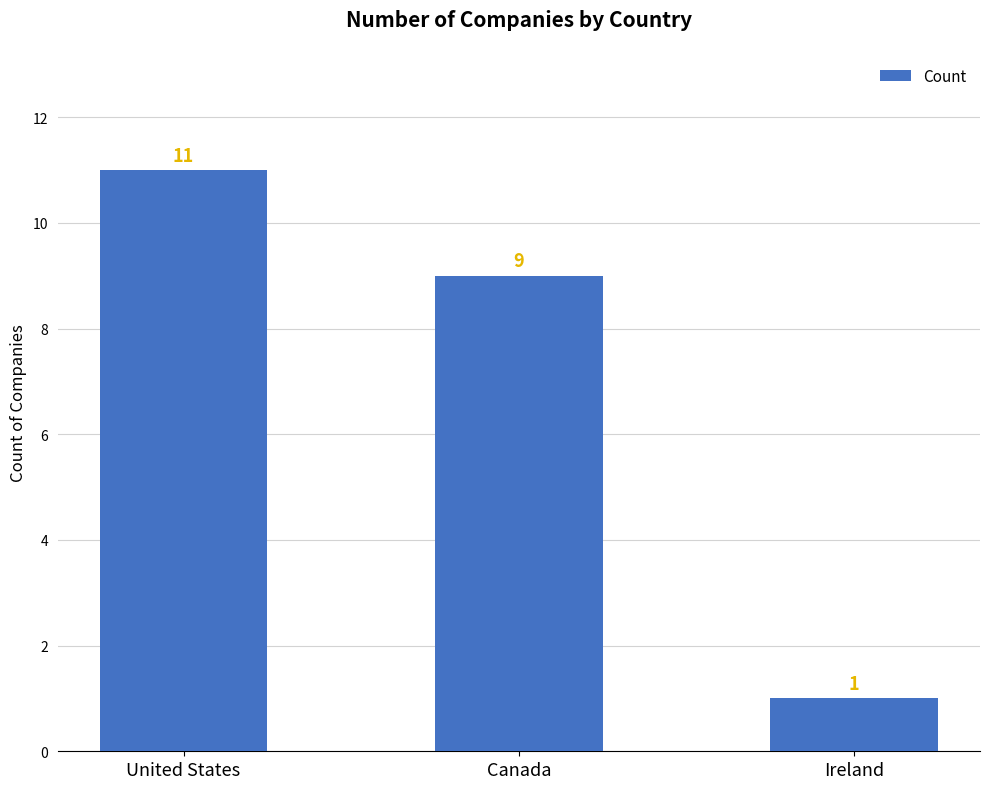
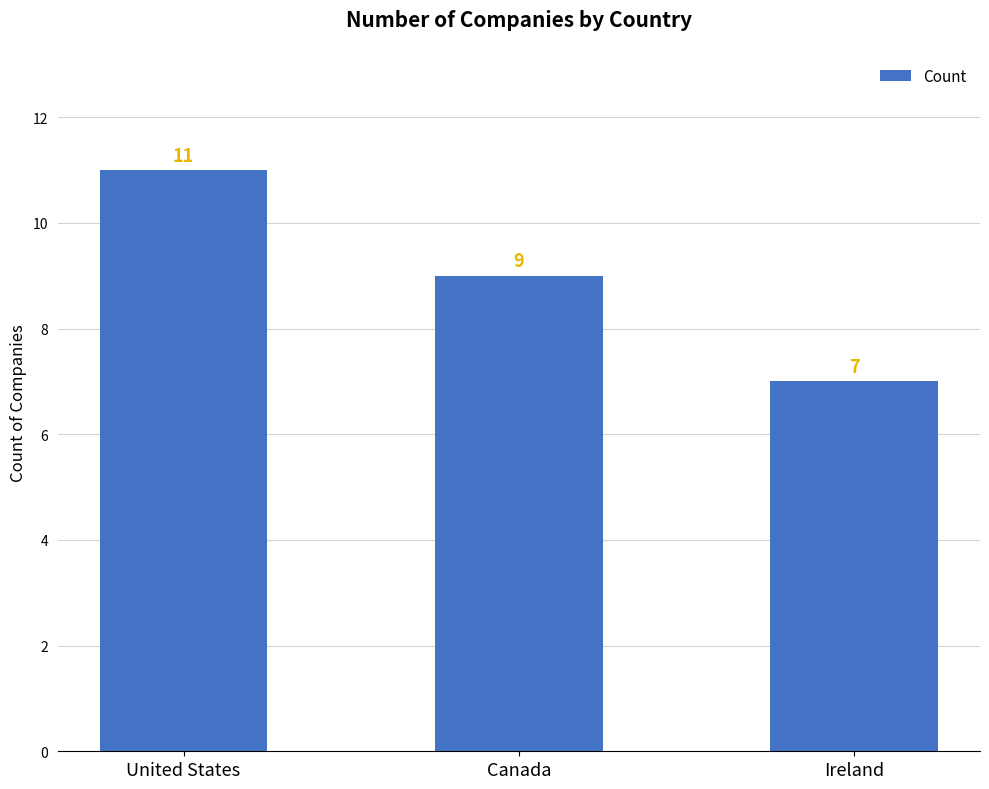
  {
    "United States": 11,
    "Canada": 9,
-   "Ireland": 1
+   "Ireland": 7
  }
